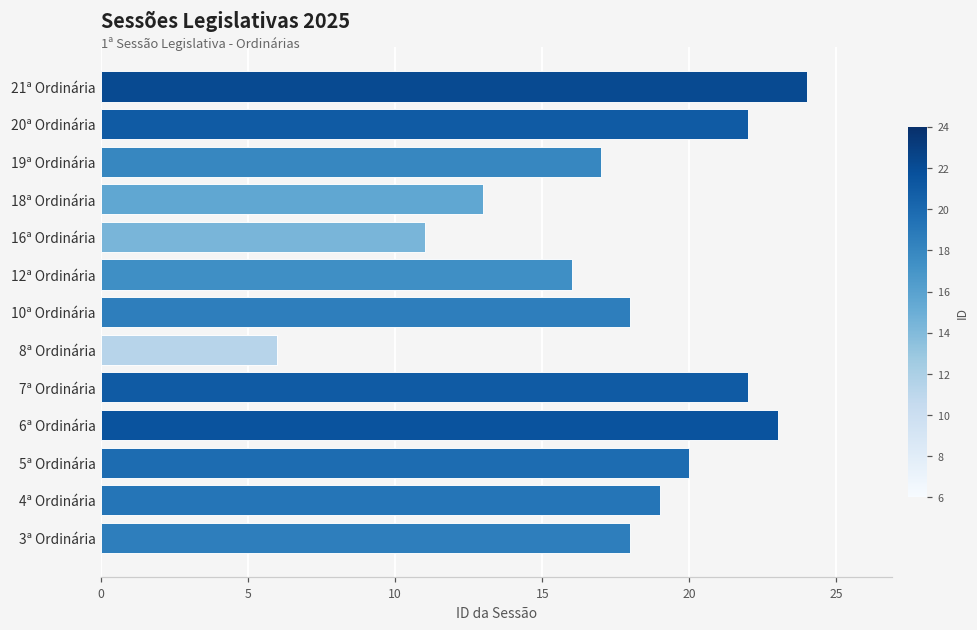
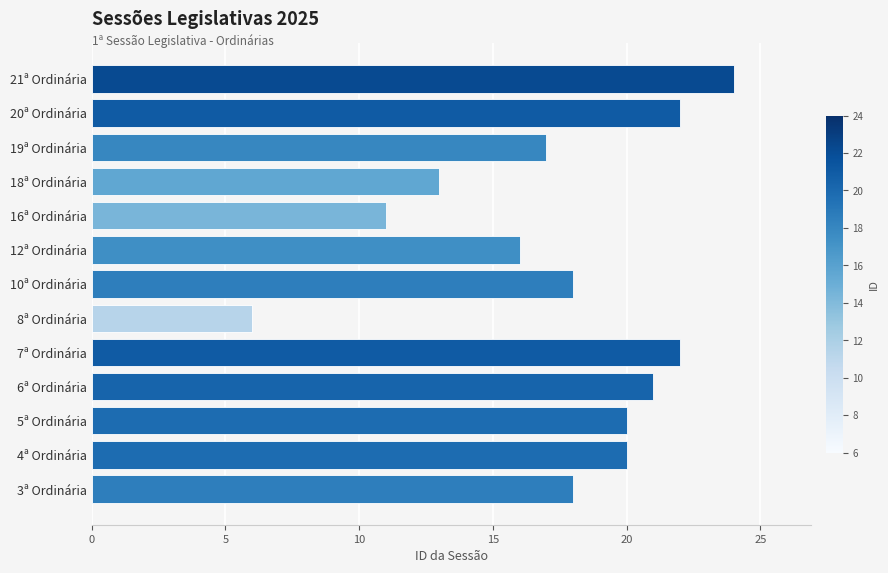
  {
    "21ª Ordinária": 24,
    "20ª Ordinária": 22,
    "19ª Ordinária": 17,
    "18ª Ordinária": 13,
    "16ª Ordinária": 11,
    "12ª Ordinária": 16,
    "10ª Ordinária": 18,
    "8ª Ordinária": 6,
    "7ª Ordinária": 22,
-   "6ª Ordinária": 23,
+   "6ª Ordinária": 21,
    "5ª Ordinária": 20,
-   "4ª Ordinária": 19,
+   "4ª Ordinária": 20,
    "3ª Ordinária": 18
  }
